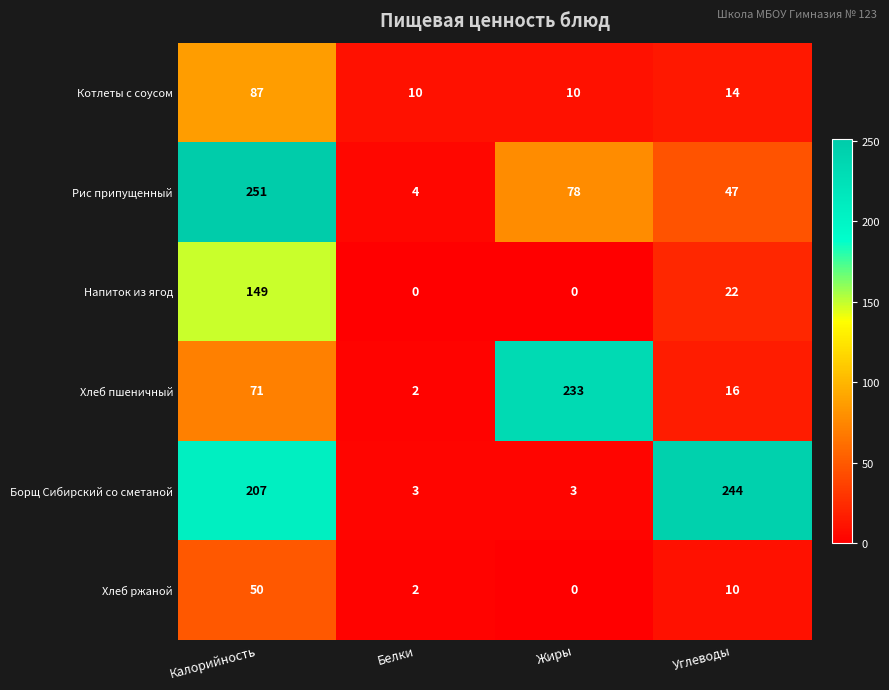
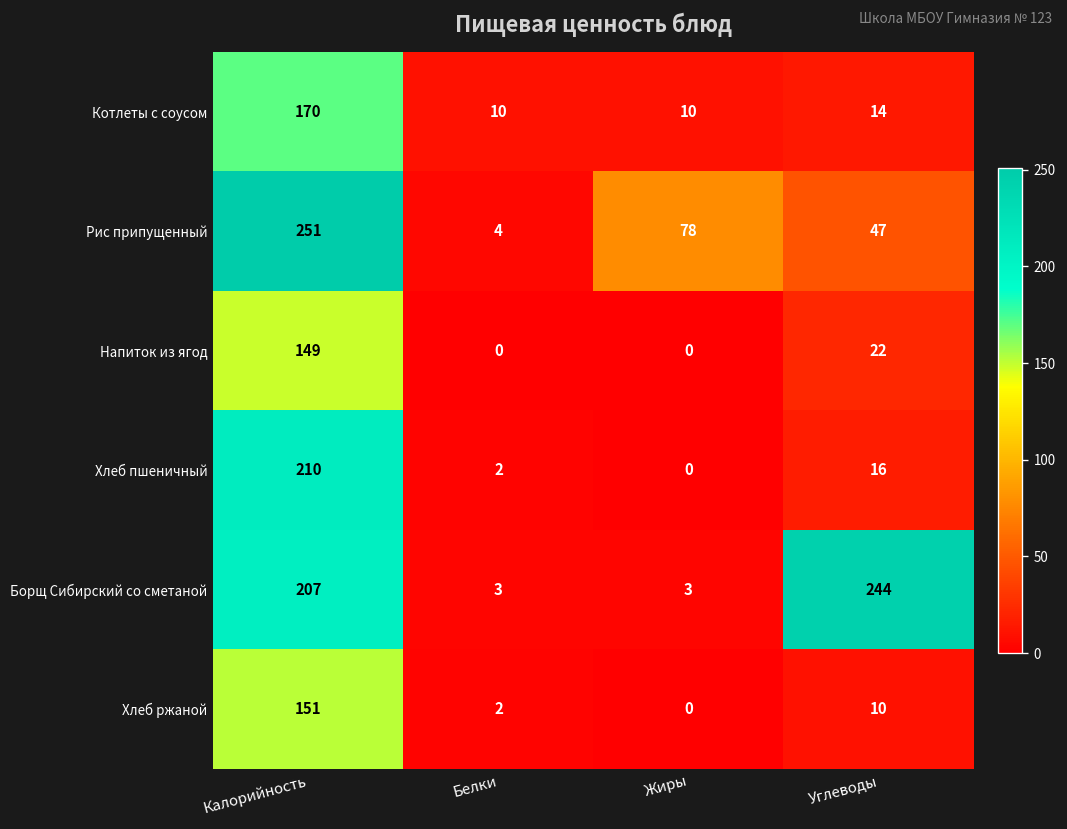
  {
    "Котлеты с соусом": {
-     "Калорийность": 87,
+     "Калорийность": 170,
      "Белки": 10,
      "Жиры": 10,
      "Углеводы": 14
    },
    "Рис припущенный": {
      "Калорийность": 251,
      "Белки": 4,
      "Жиры": 78,
      "Углеводы": 47
    },
    "Напиток из ягод": {
      "Калорийность": 149,
      "Белки": 0,
      "Жиры": 0,
      "Углеводы": 22
    },
    "Хлеб пшеничный": {
-     "Калорийность": 71,
+     "Калорийность": 210,
      "Белки": 2,
-     "Жиры": 233,
+     "Жиры": 0,
      "Углеводы": 16
    },
    "Борщ Сибирский со сметаной": {
      "Калорийность": 207,
      "Белки": 3,
      "Жиры": 3,
      "Углеводы": 244
    },
    "Хлеб ржаной": {
-     "Калорийность": 50,
+     "Калорийность": 151,
      "Белки": 2,
      "Жиры": 0,
      "Углеводы": 10
    }
  }
